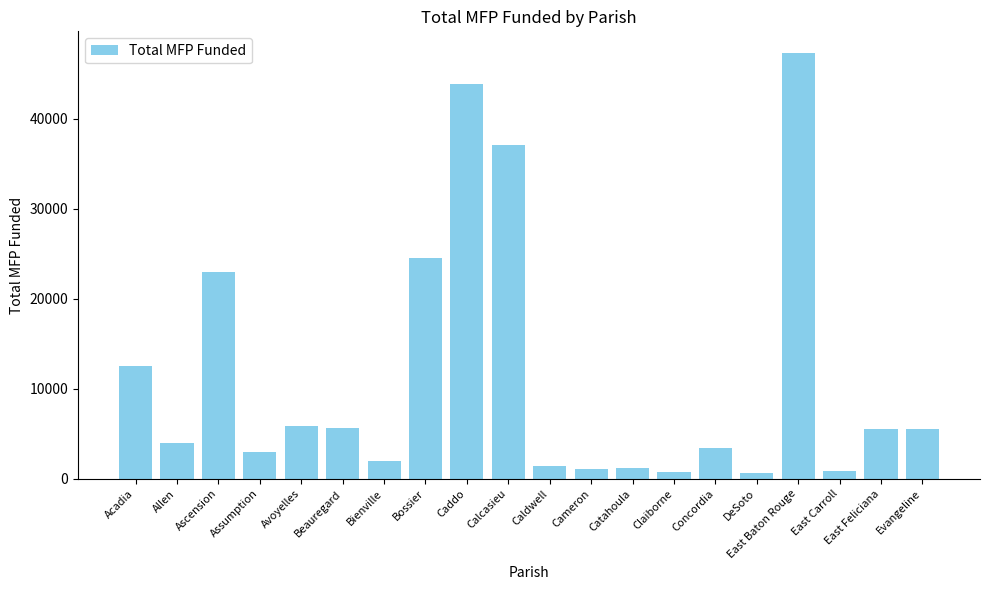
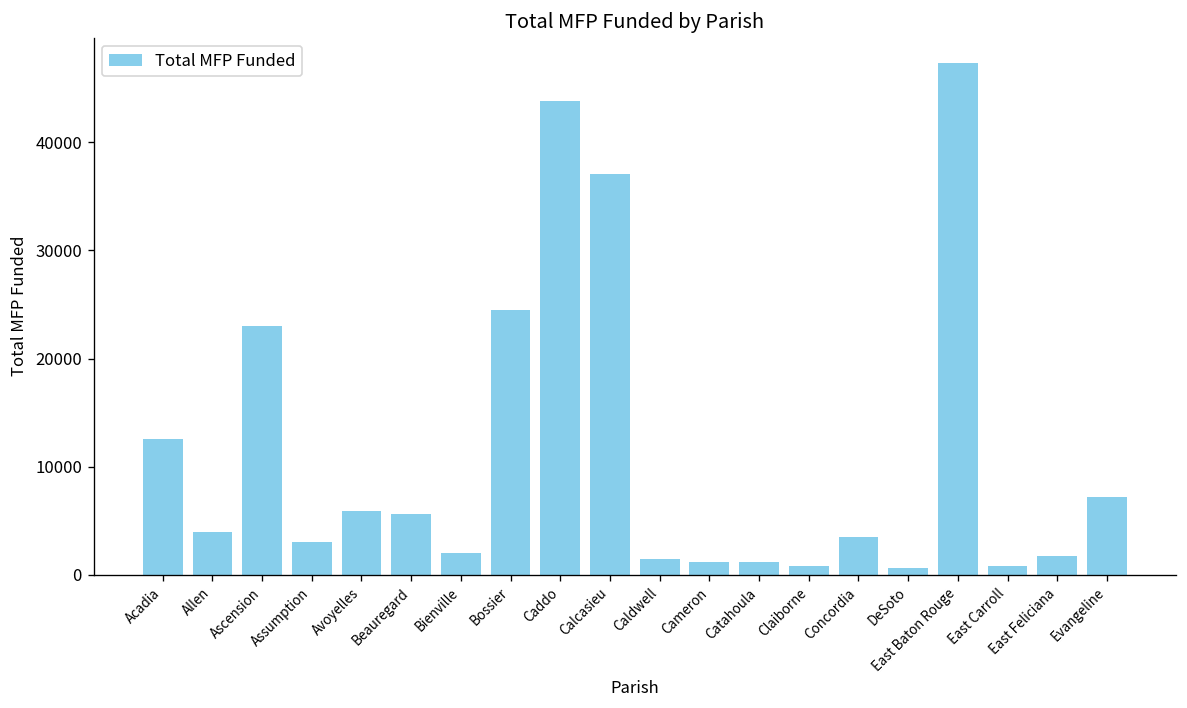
  {
    "Acadia": 13000,
    "Allen": 4000,
    "Ascension": 23000,
    "Assumption": 3000,
    "Avoyelles": 6000,
    "Beauregard": 6000,
    "Bienville": 2000,
    "Bossier": 25000,
    "Caddo": 44000,
    "Calcasieu": 37000,
    "Caldwell": 1000,
    "Cameron": 1000,
    "Catahoula": 1000,
    "Claiborne": 1000,
    "Concordia": 3000,
    "DeSoto": 1000,
    "East Baton Rouge": 47000,
    "East Carroll": 1000,
-   "East Feliciana": 6000,
-   "Evangeline": 6000
+   "East Feliciana": 2000,
+   "Evangeline": 7000
  }
